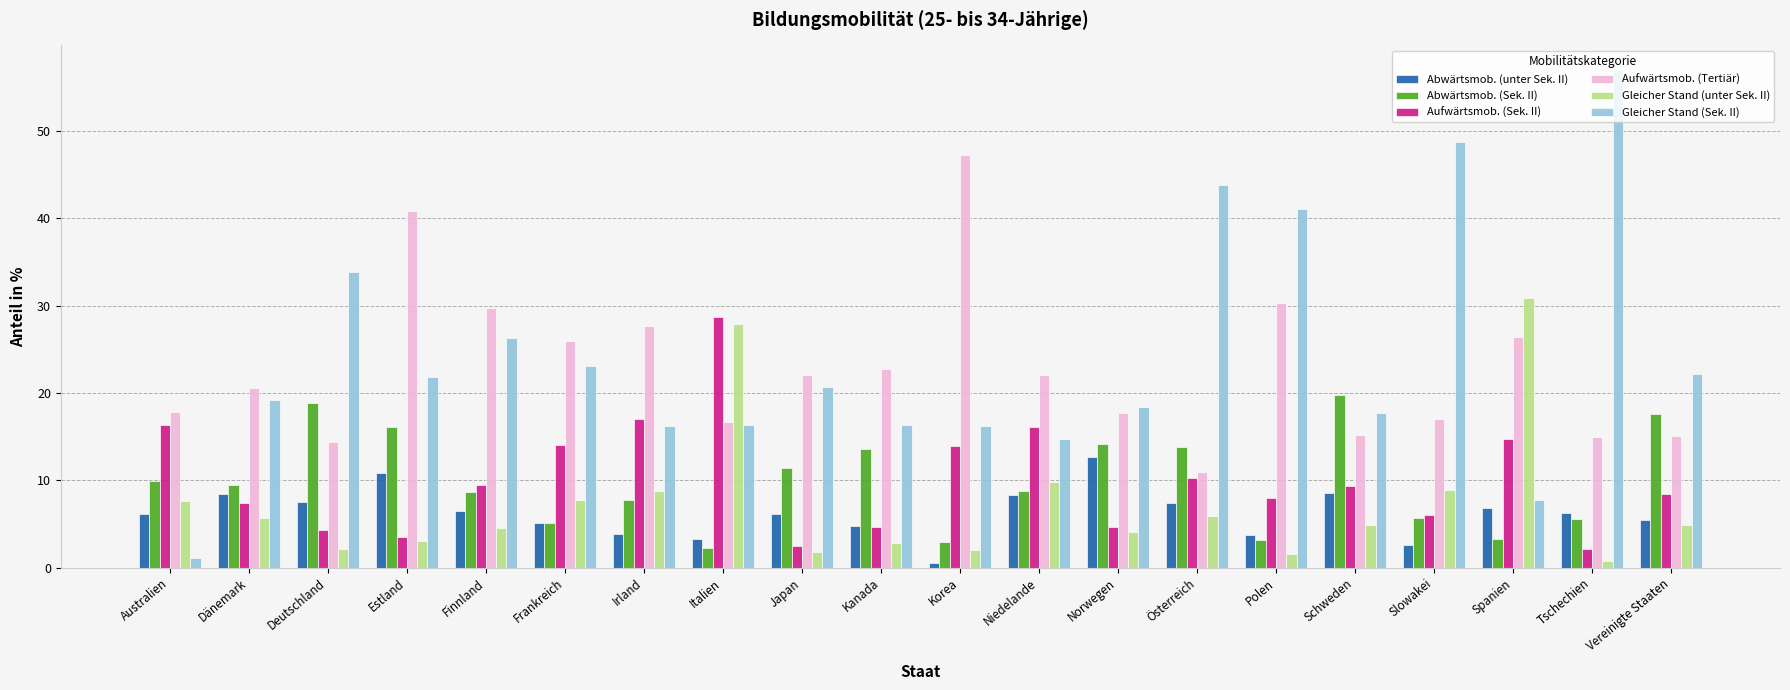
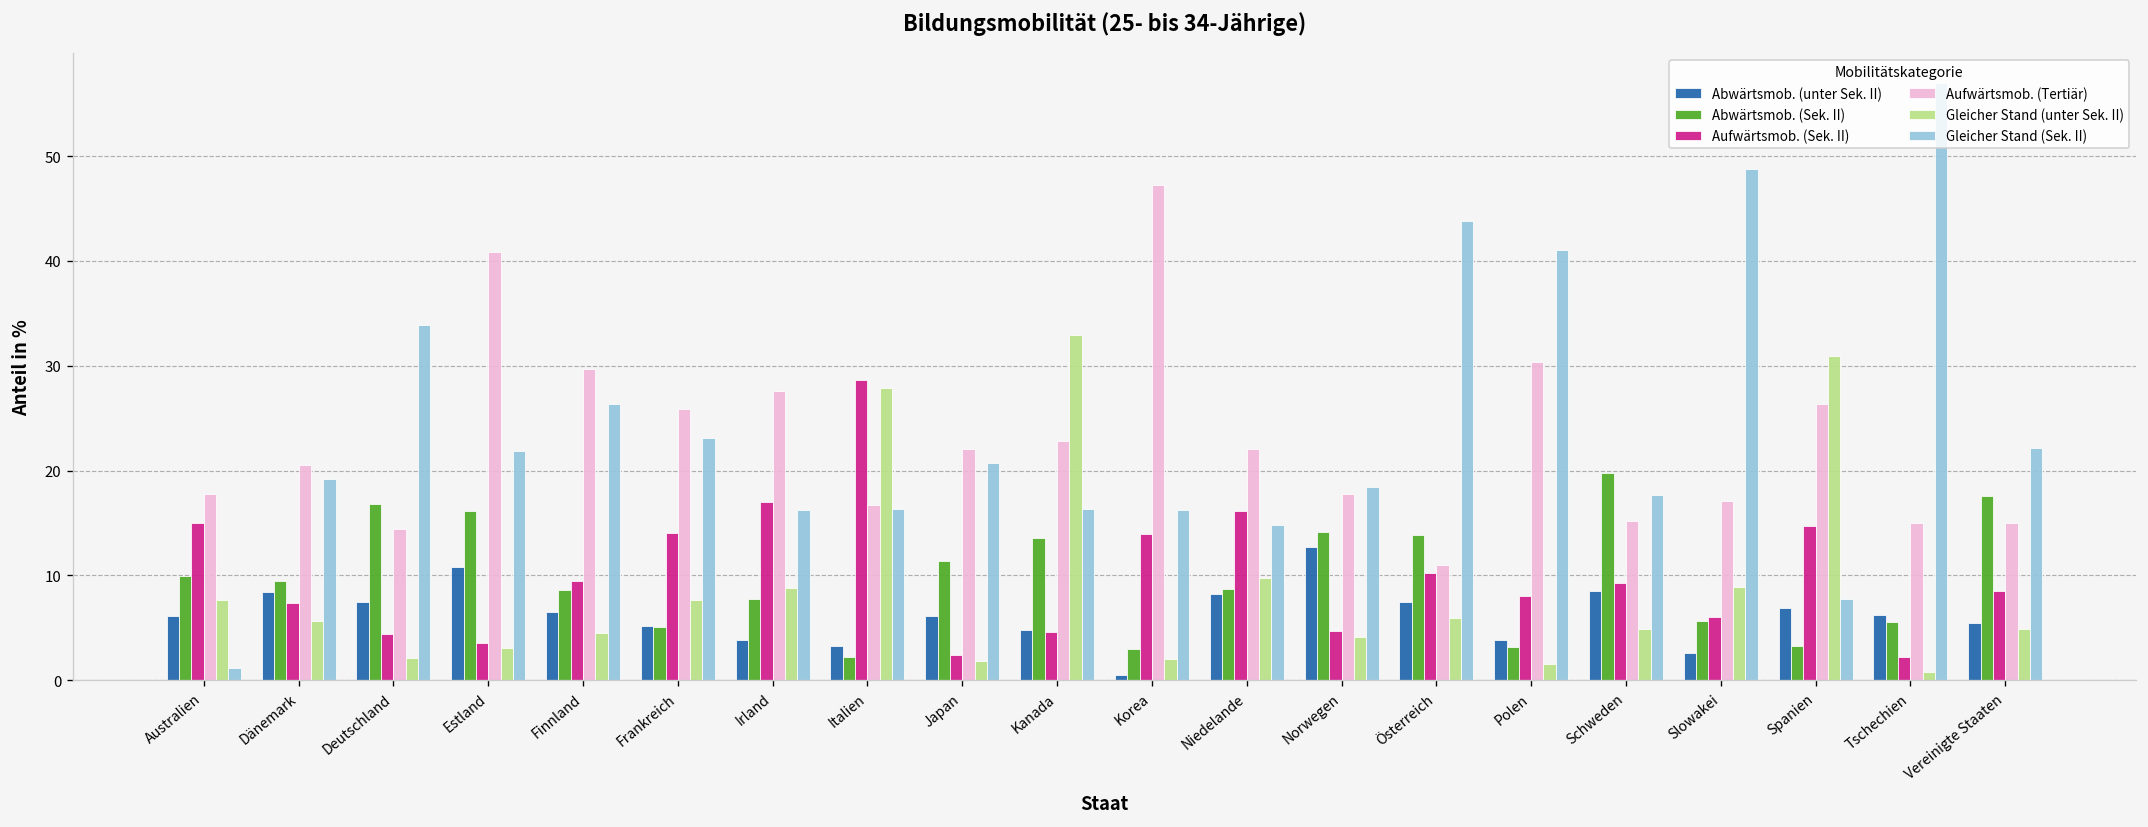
  {
    "Abwärtsmob. (unter Sek. II)": {
      "Australien": 6,
      "Dänemark": 8,
      "Deutschland": 8,
      "Estland": 11,
      "Finnland": 6,
      "Frankreich": 5,
      "Irland": 4,
      "Italien": 3,
      "Japan": 6,
      "Kanada": 5,
      "Korea": 1,
      "Niedelande": 8,
      "Norwegen": 13,
      "Österreich": 7,
      "Polen": 4,
      "Schweden": 9,
      "Slowakei": 3,
      "Spanien": 7,
      "Tschechien": 6,
      "Vereinigte Staaten": 5
    },
    "Abwärtsmob. (Sek. II)": {
      "Australien": 10,
      "Dänemark": 9,
-     "Deutschland": 19,
+     "Deutschland": 17,
      "Estland": 16,
      "Finnland": 9,
      "Frankreich": 5,
      "Irland": 8,
      "Italien": 2,
      "Japan": 11,
      "Kanada": 14,
      "Korea": 3,
      "Niedelande": 9,
      "Norwegen": 14,
      "Österreich": 14,
      "Polen": 3,
      "Schweden": 20,
      "Slowakei": 6,
      "Spanien": 3,
      "Tschechien": 6,
      "Vereinigte Staaten": 18
    },
    "Aufwärtsmob. (Sek. II)": {
-     "Australien": 16,
+     "Australien": 15,
      "Dänemark": 7,
      "Deutschland": 4,
      "Estland": 4,
      "Finnland": 9,
      "Frankreich": 14,
      "Irland": 17,
      "Italien": 29,
      "Japan": 2,
      "Kanada": 5,
      "Korea": 14,
      "Niedelande": 16,
      "Norwegen": 5,
      "Österreich": 10,
      "Polen": 8,
      "Schweden": 9,
      "Slowakei": 6,
      "Spanien": 15,
      "Tschechien": 2,
      "Vereinigte Staaten": 8
    },
    "Aufwärtsmob. (Tertiär)": {
      "Australien": 18,
      "Dänemark": 21,
      "Deutschland": 14,
      "Estland": 41,
      "Finnland": 30,
      "Frankreich": 26,
      "Irland": 28,
      "Italien": 17,
      "Japan": 22,
      "Kanada": 23,
      "Korea": 47,
      "Niedelande": 22,
      "Norwegen": 18,
      "Österreich": 11,
      "Polen": 30,
      "Schweden": 15,
      "Slowakei": 17,
      "Spanien": 26,
      "Tschechien": 15,
      "Vereinigte Staaten": 15
    },
    "Gleicher Stand (unter Sek. II)": {
      "Australien": 8,
      "Dänemark": 6,
      "Deutschland": 2,
      "Estland": 3,
      "Finnland": 5,
      "Frankreich": 8,
      "Irland": 9,
      "Italien": 28,
      "Japan": 2,
-     "Kanada": 3,
+     "Kanada": 33,
      "Korea": 2,
      "Niedelande": 10,
      "Norwegen": 4,
      "Österreich": 6,
      "Polen": 2,
      "Schweden": 5,
      "Slowakei": 9,
      "Spanien": 31,
      "Tschechien": 1,
      "Vereinigte Staaten": 5
    },
    "Gleicher Stand (Sek. II)": {
      "Australien": 1,
      "Dänemark": 19,
      "Deutschland": 34,
      "Estland": 22,
      "Finnland": 26,
      "Frankreich": 23,
      "Irland": 16,
      "Italien": 16,
      "Japan": 21,
      "Kanada": 16,
      "Korea": 16,
      "Niedelande": 15,
      "Norwegen": 18,
      "Österreich": 44,
      "Polen": 41,
      "Schweden": 18,
      "Slowakei": 49,
      "Spanien": 8,
      "Vereinigte Staaten": 22
    }
  }
